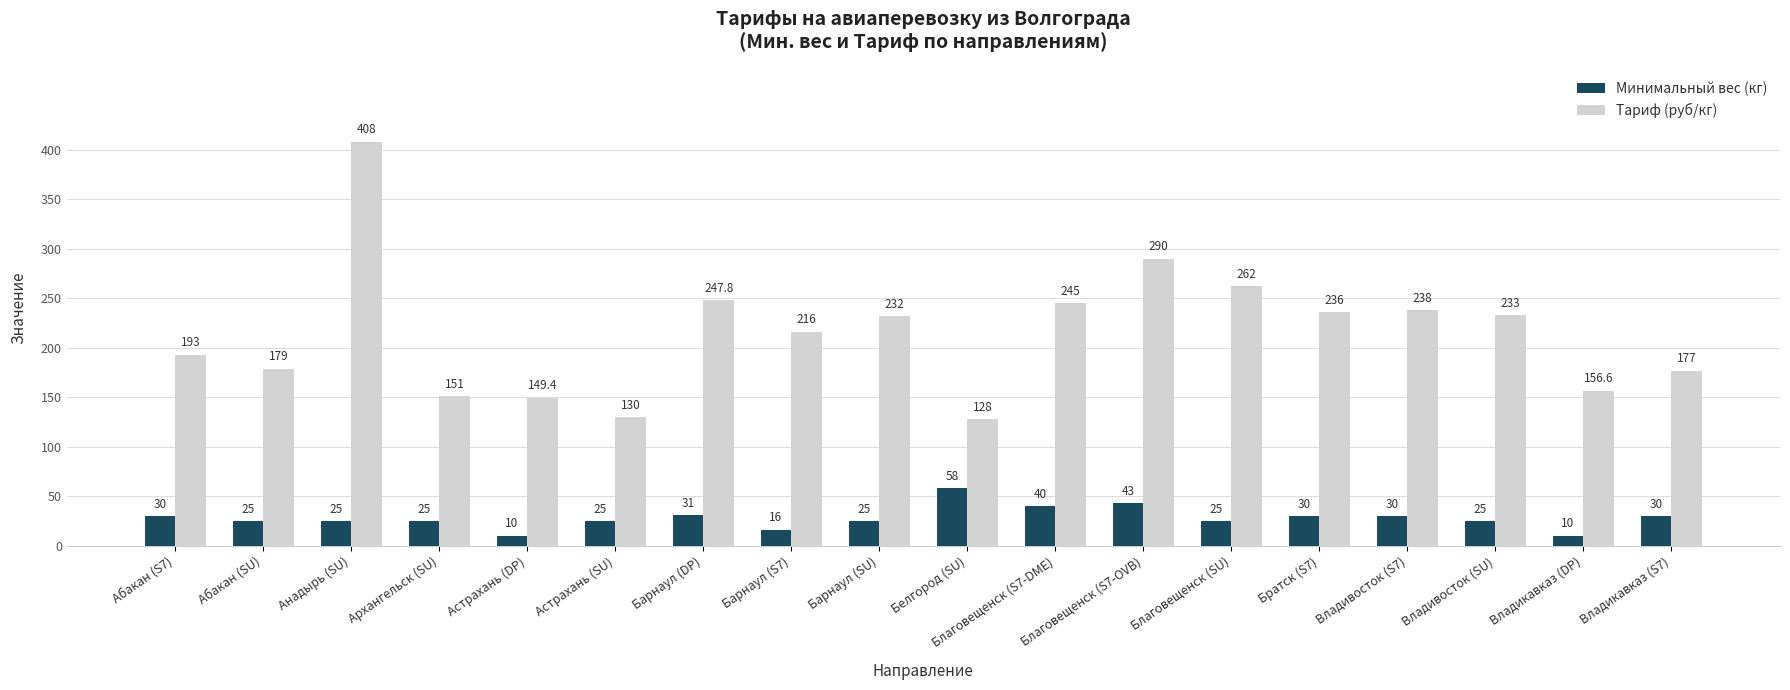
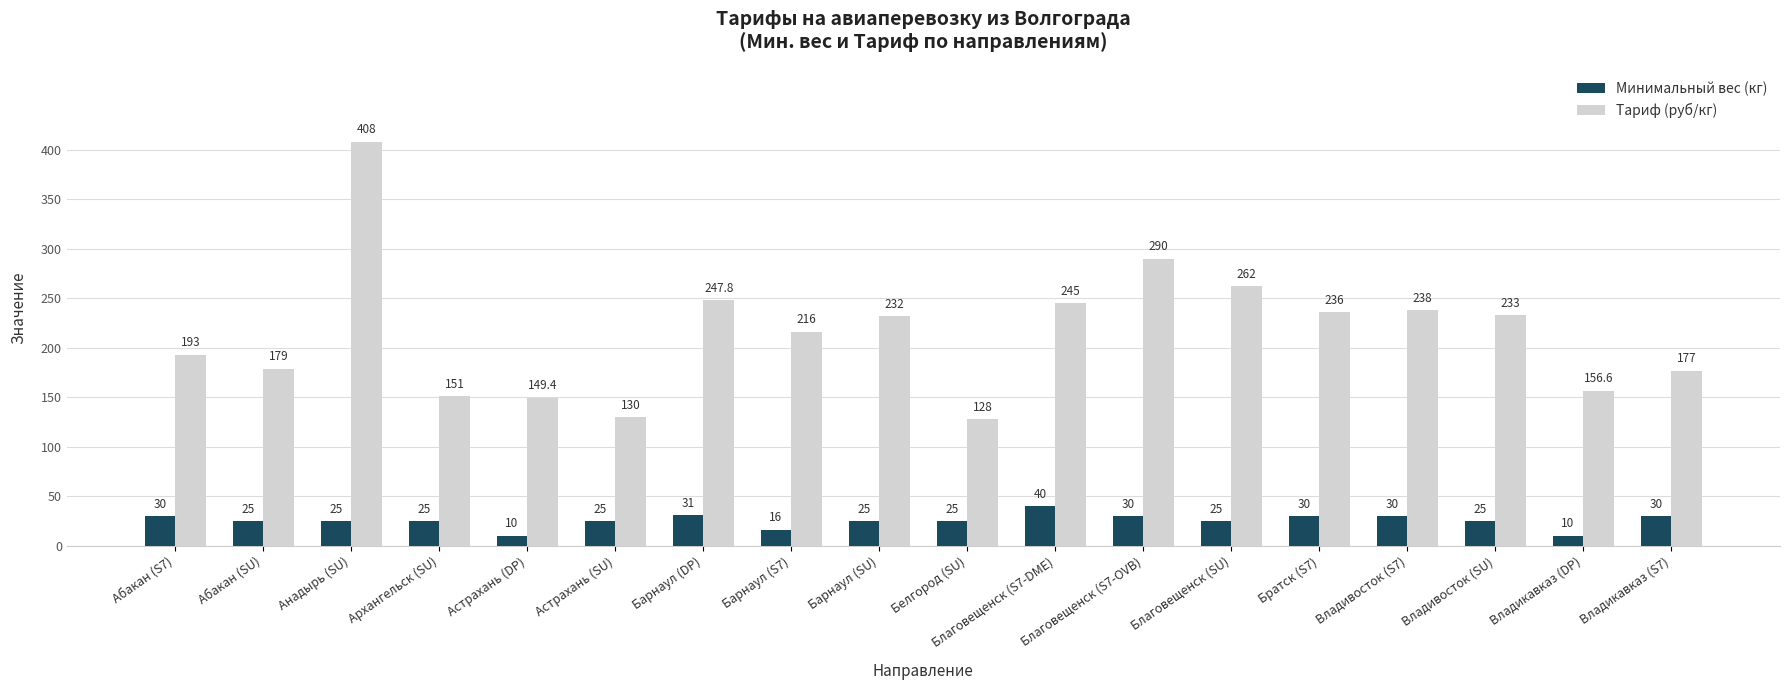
  {
    "Минимальный вес (кг)": {
      "Абакан (S7)": 30,
      "Абакан (SU)": 25,
      "Анадырь (SU)": 25,
      "Архангельск (SU)": 25,
      "Астрахань (DP)": 10,
      "Астрахань (SU)": 25,
      "Барнаул (DP)": 31,
      "Барнаул (S7)": 16,
      "Барнаул (SU)": 25,
-     "Белгород (SU)": 58,
+     "Белгород (SU)": 25,
      "Благовещенск (S7-DME)": 40,
-     "Благовещенск (S7-OVB)": 43,
+     "Благовещенск (S7-OVB)": 30,
      "Благовещенск (SU)": 25,
      "Братск (S7)": 30,
      "Владивосток (S7)": 30,
      "Владивосток (SU)": 25,
      "Владикавказ (DP)": 10,
      "Владикавказ (S7)": 30
    },
    "Тариф (руб/кг)": {
      "Абакан (S7)": 193,
      "Абакан (SU)": 179,
      "Анадырь (SU)": 408,
      "Архангельск (SU)": 151,
      "Астрахань (DP)": 149.4,
      "Астрахань (SU)": 130,
      "Барнаул (DP)": 247.8,
      "Барнаул (S7)": 216,
      "Барнаул (SU)": 232,
      "Белгород (SU)": 128,
      "Благовещенск (S7-DME)": 245,
      "Благовещенск (S7-OVB)": 290,
      "Благовещенск (SU)": 262,
      "Братск (S7)": 236,
      "Владивосток (S7)": 238,
      "Владивосток (SU)": 233,
      "Владикавказ (DP)": 156.6,
      "Владикавказ (S7)": 177
    }
  }
